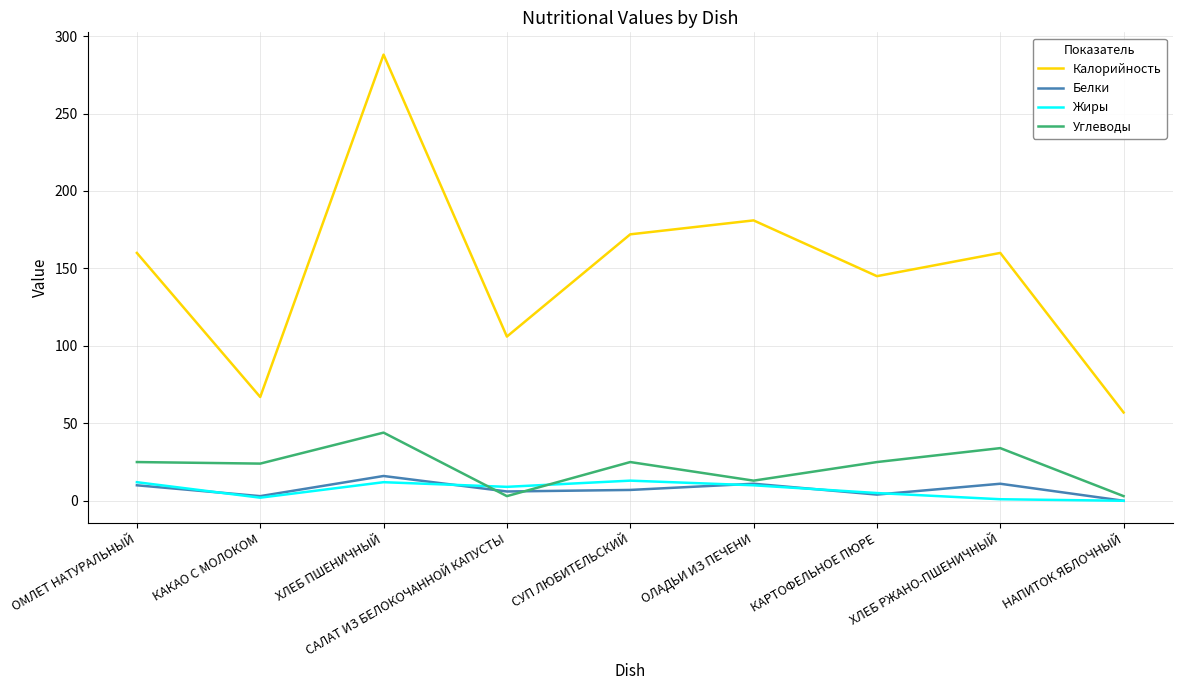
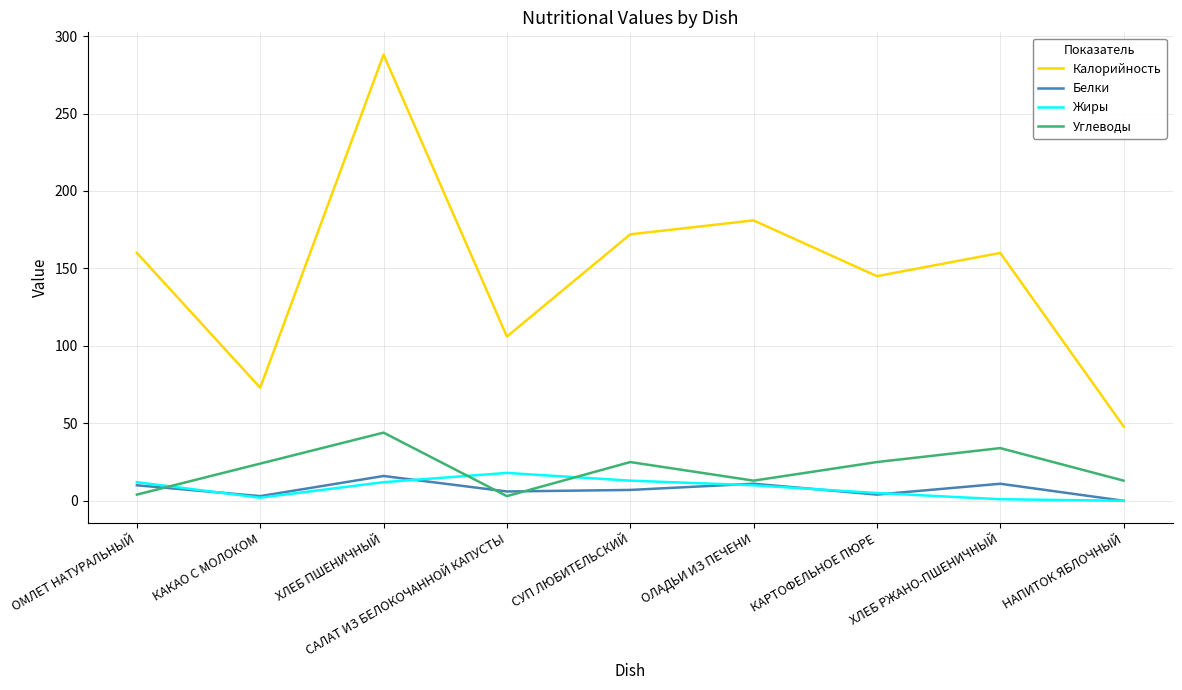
  {
    "Калорийность": {
      "ОМЛЕТ НАТУРАЛЬНЫЙ": 160,
-     "КАКАО С МОЛОКОМ": 67,
+     "КАКАО С МОЛОКОМ": 73,
      "ХЛЕБ ПШЕНИЧНЫЙ": 288,
      "САЛАТ ИЗ БЕЛОКОЧАННОЙ КАПУСТЫ": 106,
      "СУП ЛЮБИТЕЛЬСКИЙ": 172,
      "ОЛАДЬИ ИЗ ПЕЧЕНИ": 181,
      "КАРТОФЕЛЬНОЕ ПЮРЕ": 145,
      "ХЛЕБ РЖАНО-ПШЕНИЧНЫЙ": 160,
-     "НАПИТОК ЯБЛОЧНЫЙ": 57
+     "НАПИТОК ЯБЛОЧНЫЙ": 48
    },
    "Белки": {
      "ОМЛЕТ НАТУРАЛЬНЫЙ": 10,
      "ХЛЕБ ПШЕНИЧНЫЙ": 16,
      "САЛАТ ИЗ БЕЛОКОЧАННОЙ КАПУСТЫ": 6,
      "СУП ЛЮБИТЕЛЬСКИЙ": 7,
      "ХЛЕБ РЖАНО-ПШЕНИЧНЫЙ": 11
    },
    "Жиры": {
      "ОМЛЕТ НАТУРАЛЬНЫЙ": 12,
      "ХЛЕБ ПШЕНИЧНЫЙ": 12,
-     "САЛАТ ИЗ БЕЛОКОЧАННОЙ КАПУСТЫ": 9,
+     "САЛАТ ИЗ БЕЛОКОЧАННОЙ КАПУСТЫ": 18,
      "СУП ЛЮБИТЕЛЬСКИЙ": 13,
      "ХЛЕБ РЖАНО-ПШЕНИЧНЫЙ": 1
    },
    "Углеводы": {
-     "ОМЛЕТ НАТУРАЛЬНЫЙ": 25,
+     "ОМЛЕТ НАТУРАЛЬНЫЙ": 4,
      "КАКАО С МОЛОКОМ": 24,
      "ХЛЕБ ПШЕНИЧНЫЙ": 44,
      "САЛАТ ИЗ БЕЛОКОЧАННОЙ КАПУСТЫ": 3,
      "СУП ЛЮБИТЕЛЬСКИЙ": 25,
      "ОЛАДЬИ ИЗ ПЕЧЕНИ": 13,
      "КАРТОФЕЛЬНОЕ ПЮРЕ": 25,
      "ХЛЕБ РЖАНО-ПШЕНИЧНЫЙ": 34,
-     "НАПИТОК ЯБЛОЧНЫЙ": 3
+     "НАПИТОК ЯБЛОЧНЫЙ": 13
    }
  }
